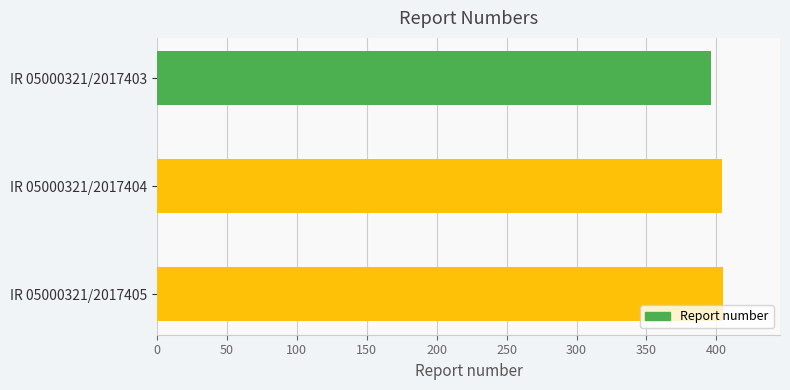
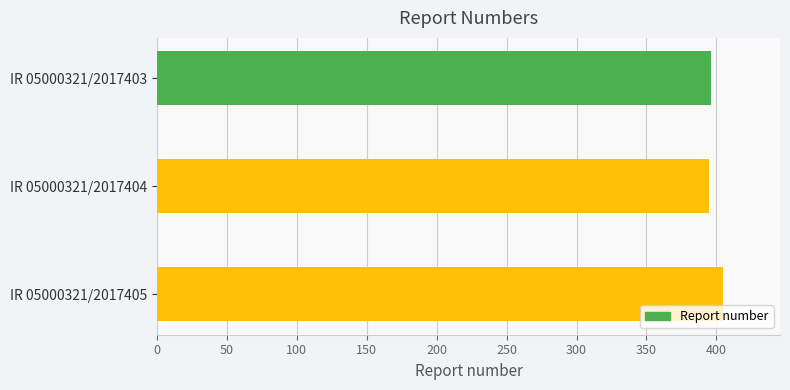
  {
    "IR 05000321/2017403": 396,
-   "IR 05000321/2017404": 404,
+   "IR 05000321/2017404": 395,
    "IR 05000321/2017405": 405
  }
